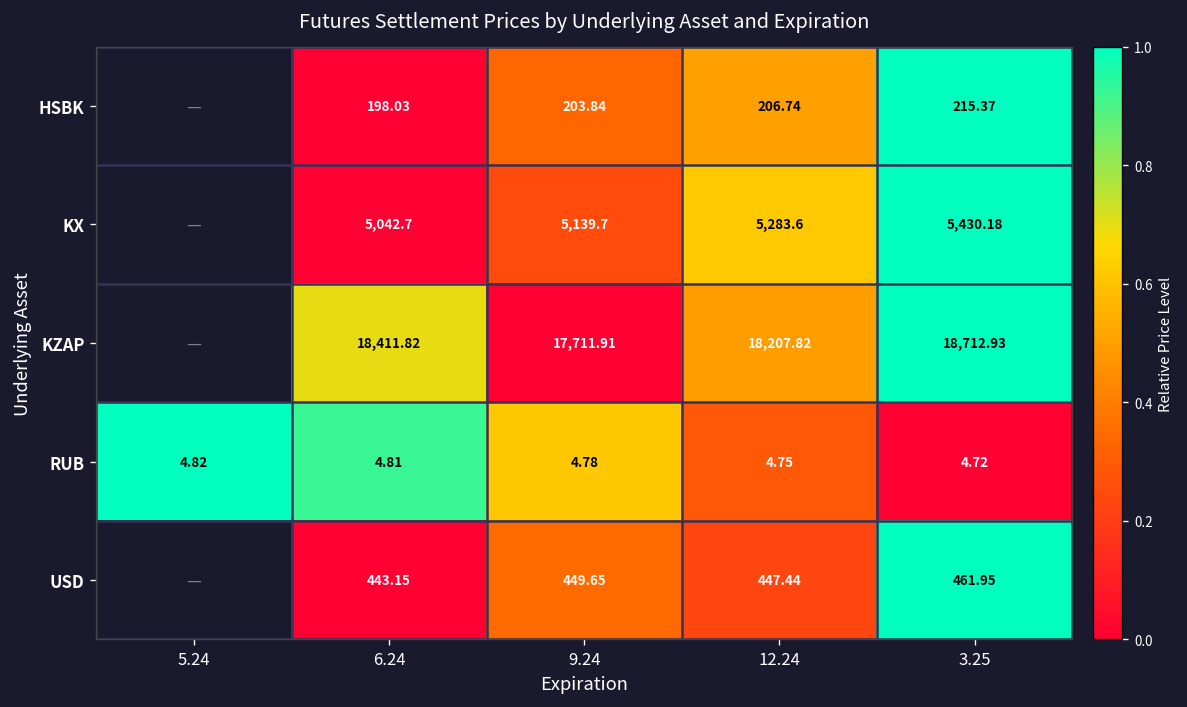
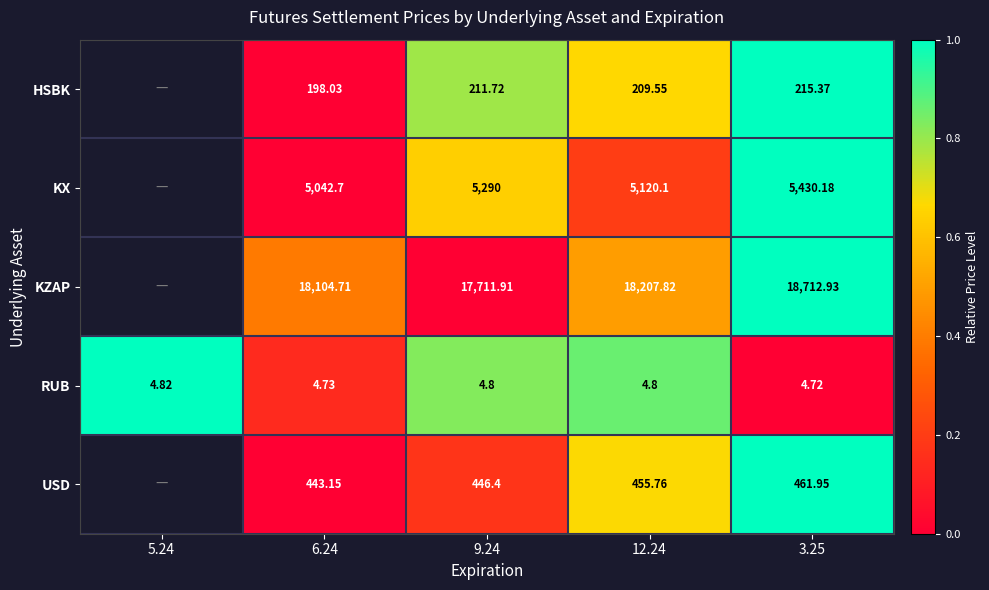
  {
    "HSBK": {
      "6.24": "198.03",
-     "9.24": "203.84",
-     "12.24": "206.74",
+     "9.24": "211.72",
+     "12.24": "209.55",
      "3.25": "215.37"
    },
    "KX": {
      "6.24": "5,042.7",
-     "9.24": "5,139.7",
-     "12.24": "5,283.6",
+     "9.24": "5,290",
+     "12.24": "5,120.1",
      "3.25": "5,430.18"
    },
    "KZAP": {
-     "6.24": "18,411.82",
+     "6.24": "18,104.71",
      "9.24": "17,711.91",
      "12.24": "18,207.82",
      "3.25": "18,712.93"
    },
    "RUB": {
      "5.24": "4.82",
-     "6.24": "4.81",
-     "9.24": "4.78",
-     "12.24": "4.75",
+     "6.24": "4.73",
+     "9.24": "4.8",
+     "12.24": "4.8",
      "3.25": "4.72"
    },
    "USD": {
      "6.24": "443.15",
-     "9.24": "449.65",
-     "12.24": "447.44",
+     "9.24": "446.4",
+     "12.24": "455.76",
      "3.25": "461.95"
    }
  }
